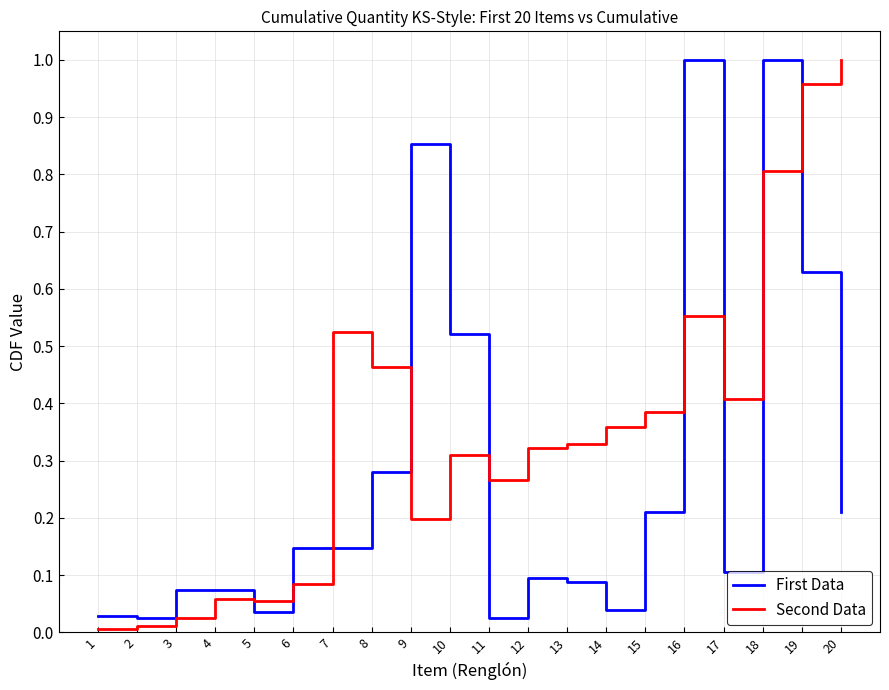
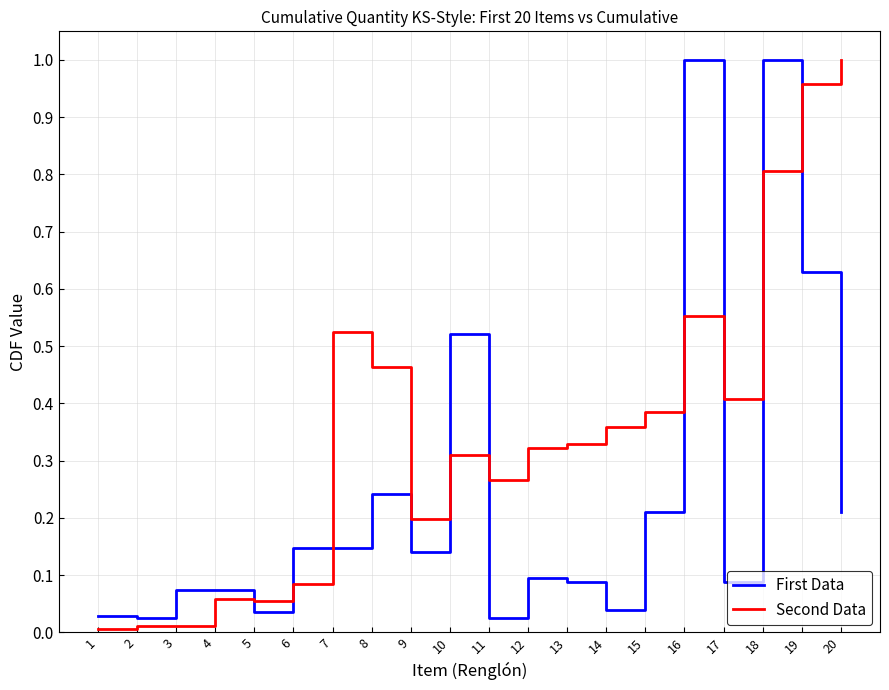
  {
    "First Data": {
      "1": 0.03,
      "2": 0.02,
      "3": 0.07,
      "4": 0.07,
      "5": 0.03,
      "6": 0.15,
      "7": 0.15,
-     "8": 0.28,
-     "9": 0.85,
+     "8": 0.24,
+     "9": 0.14,
      "10": 0.52,
      "11": 0.02,
      "12": 0.09,
      "13": 0.09,
      "14": 0.04,
      "15": 0.21,
      "16": 1.00,
-     "17": 0.10,
+     "17": 0.09,
      "18": 1.00,
      "19": 0.63,
      "20": 0.21
    },
    "Second Data": {
      "1": 0.01,
      "2": 0.01,
-     "3": 0.03,
+     "3": 0.01,
      "4": 0.06,
      "5": 0.05,
      "6": 0.08,
      "7": 0.52,
      "8": 0.46,
      "9": 0.20,
      "10": 0.31,
      "11": 0.27,
      "12": 0.32,
      "13": 0.33,
      "14": 0.36,
      "15": 0.38,
      "16": 0.55,
      "17": 0.41,
      "18": 0.81,
      "19": 0.96,
      "20": 1.00
    }
  }
